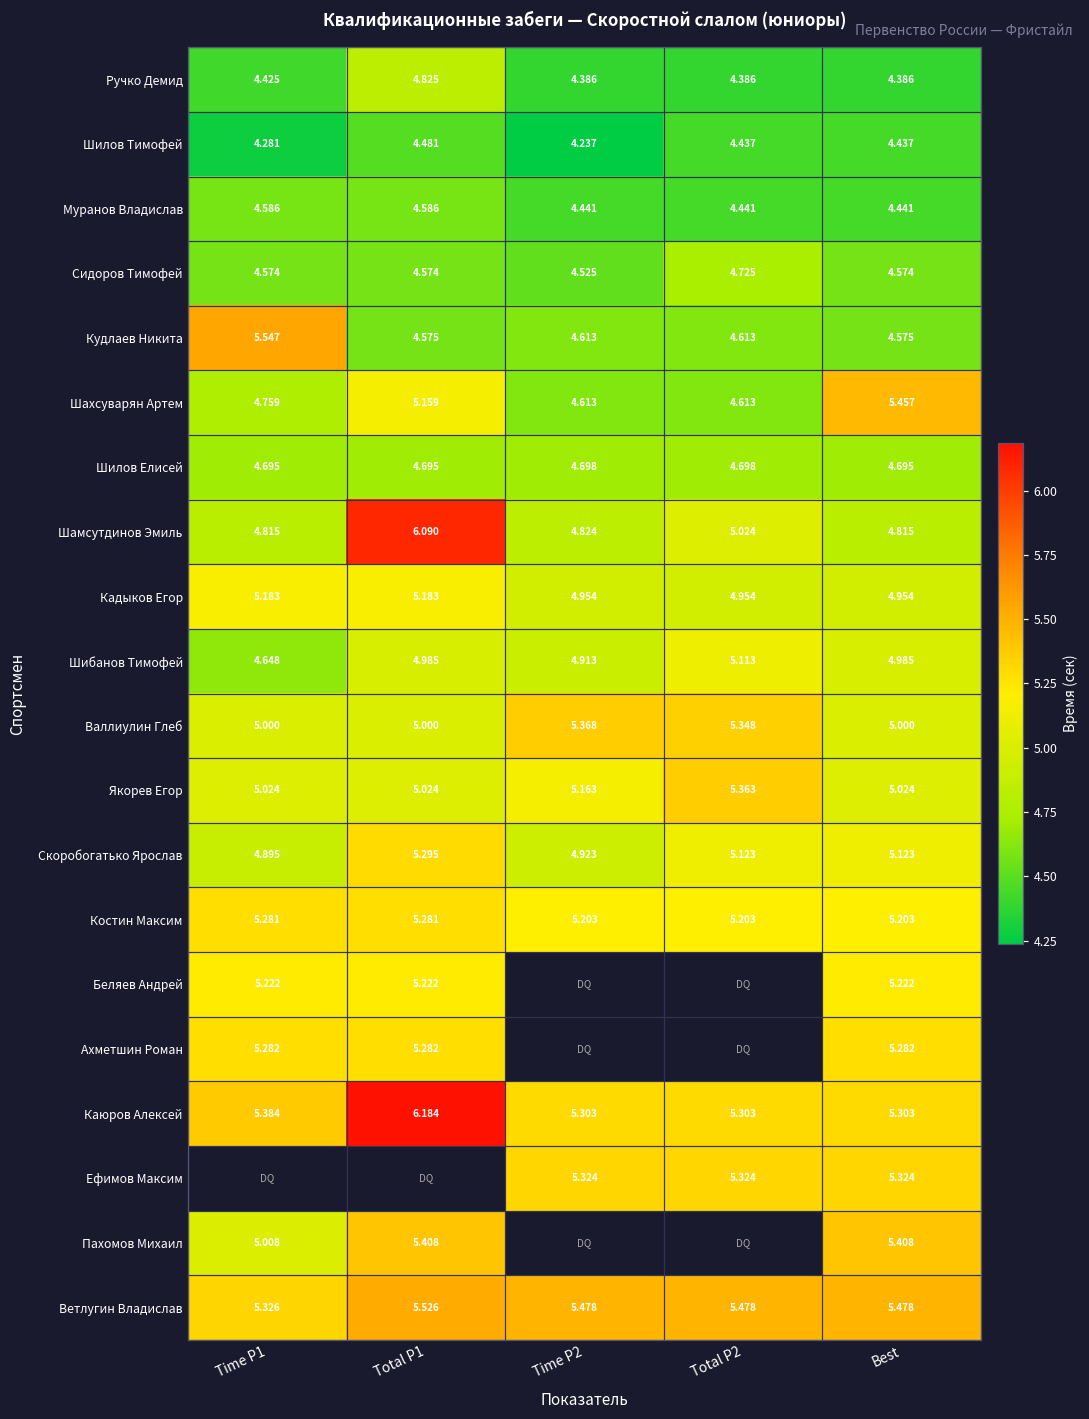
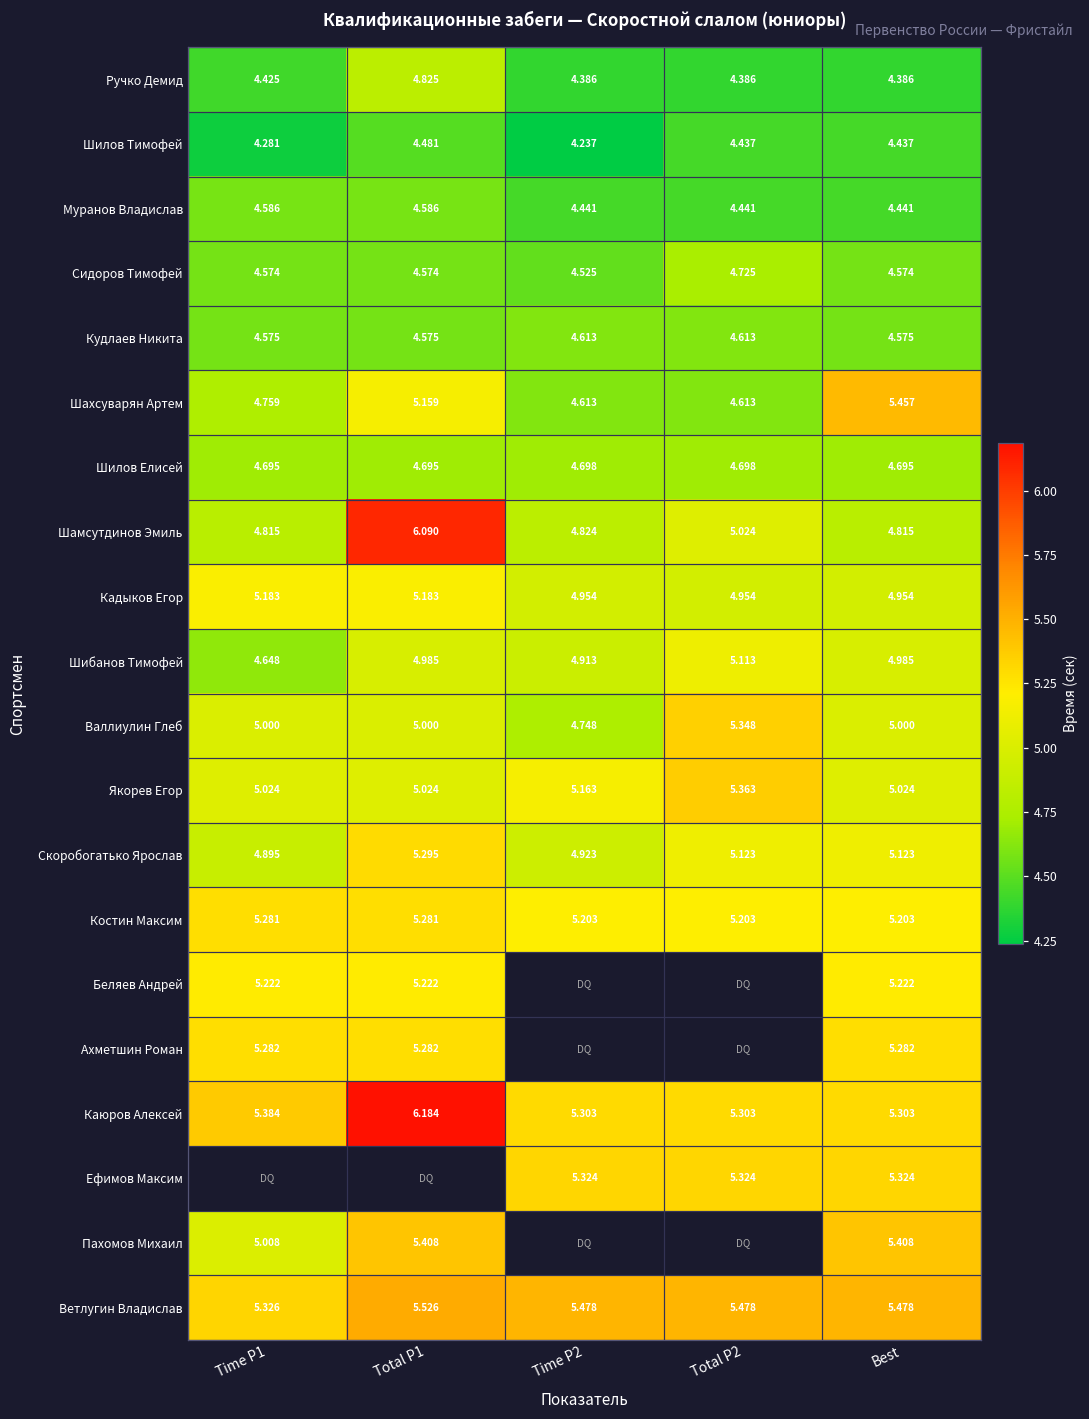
  {
    "Ручко Демид": {
      "Time P1": 4.425,
      "Total P1": 4.825,
      "Time P2": 4.386,
      "Total P2": 4.386,
      "Best": 4.386
    },
    "Шилов Тимофей": {
      "Time P1": 4.281,
      "Total P1": 4.481,
      "Time P2": 4.237,
      "Total P2": 4.437,
      "Best": 4.437
    },
    "Муранов Владислав": {
      "Time P1": 4.586,
      "Total P1": 4.586,
      "Time P2": 4.441,
      "Total P2": 4.441,
      "Best": 4.441
    },
    "Сидоров Тимофей": {
      "Time P1": 4.574,
      "Total P1": 4.574,
      "Time P2": 4.525,
      "Total P2": 4.725,
      "Best": 4.574
    },
    "Кудлаев Никита": {
-     "Time P1": 5.547,
+     "Time P1": 4.575,
      "Total P1": 4.575,
      "Time P2": 4.613,
      "Total P2": 4.613,
      "Best": 4.575
    },
    "Шахсуварян Артем": {
      "Time P1": 4.759,
      "Total P1": 5.159,
      "Time P2": 4.613,
      "Total P2": 4.613,
      "Best": 5.457
    },
    "Шилов Елисей": {
      "Time P1": 4.695,
      "Total P1": 4.695,
      "Time P2": 4.698,
      "Total P2": 4.698,
      "Best": 4.695
    },
    "Шамсутдинов Эмиль": {
      "Time P1": 4.815,
      "Total P1": 6.090,
      "Time P2": 4.824,
      "Total P2": 5.024,
      "Best": 4.815
    },
    "Кадыков Егор": {
      "Time P1": 5.183,
      "Total P1": 5.183,
      "Time P2": 4.954,
      "Total P2": 4.954,
      "Best": 4.954
    },
    "Шибанов Тимофей": {
      "Time P1": 4.648,
      "Total P1": 4.985,
      "Time P2": 4.913,
      "Total P2": 5.113,
      "Best": 4.985
    },
    "Валлиулин Глеб": {
      "Time P1": 5.000,
      "Total P1": 5.000,
-     "Time P2": 5.368,
+     "Time P2": 4.748,
      "Total P2": 5.348,
      "Best": 5.000
    },
    "Якорев Егор": {
      "Time P1": 5.024,
      "Total P1": 5.024,
      "Time P2": 5.163,
      "Total P2": 5.363,
      "Best": 5.024
    },
    "Скоробогатько Ярослав": {
      "Time P1": 4.895,
      "Total P1": 5.295,
      "Time P2": 4.923,
      "Total P2": 5.123,
      "Best": 5.123
    },
    "Костин Максим": {
      "Time P1": 5.281,
      "Total P1": 5.281,
      "Time P2": 5.203,
      "Total P2": 5.203,
      "Best": 5.203
    },
    "Беляев Андрей": {
      "Time P1": 5.222,
      "Total P1": 5.222,
      "Best": 5.222
    },
    "Ахметшин Роман": {
      "Time P1": 5.282,
      "Total P1": 5.282,
      "Best": 5.282
    },
    "Каюров Алексей": {
      "Time P1": 5.384,
      "Total P1": 6.184,
      "Time P2": 5.303,
      "Total P2": 5.303,
      "Best": 5.303
    },
    "Ефимов Максим": {
      "Time P2": 5.324,
      "Total P2": 5.324,
      "Best": 5.324
    },
    "Пахомов Михаил": {
      "Time P1": 5.008,
      "Total P1": 5.408,
      "Best": 5.408
    },
    "Ветлугин Владислав": {
      "Time P1": 5.326,
      "Total P1": 5.526,
      "Time P2": 5.478,
      "Total P2": 5.478,
      "Best": 5.478
    }
  }
